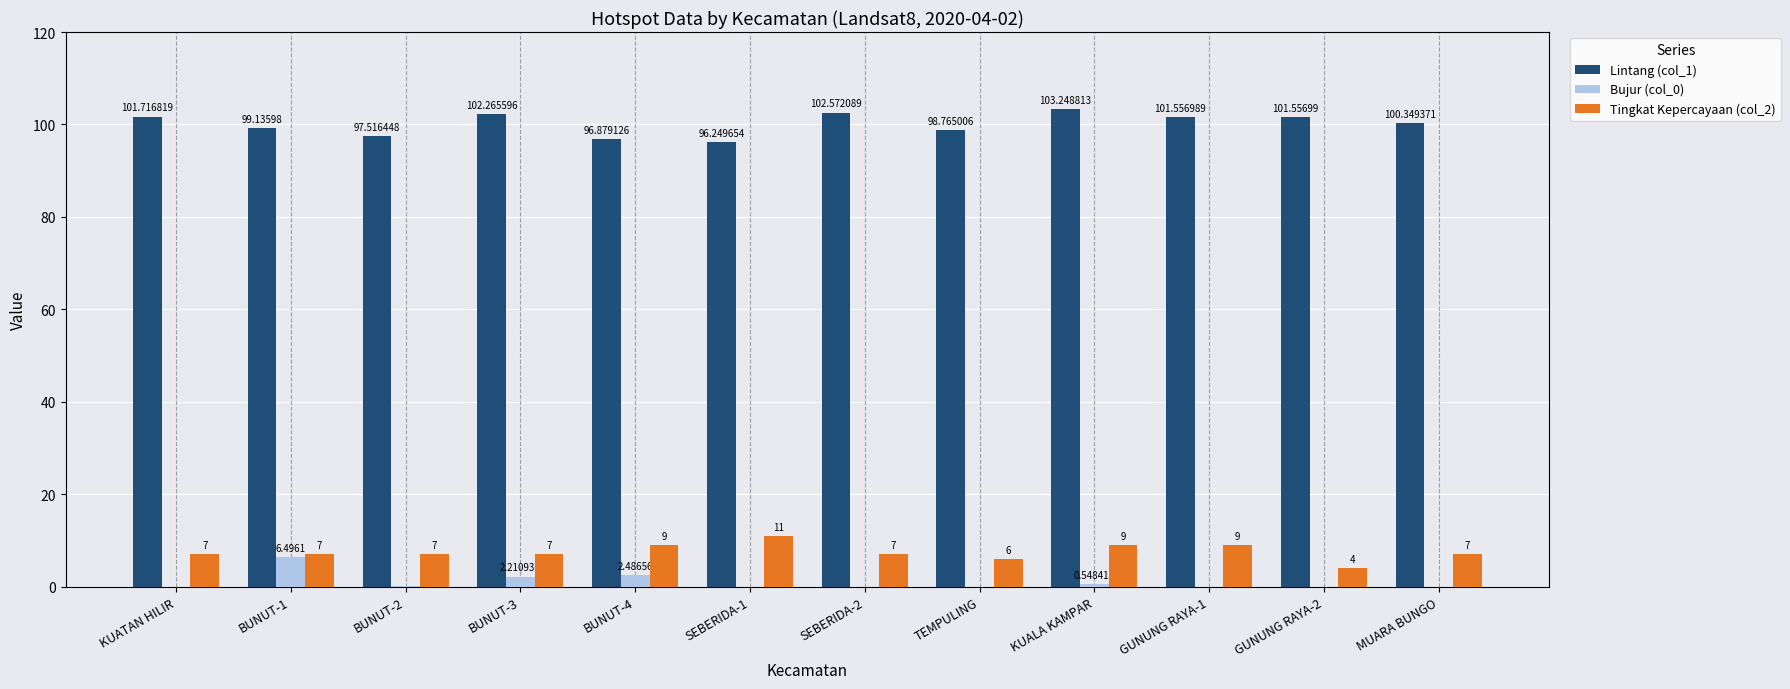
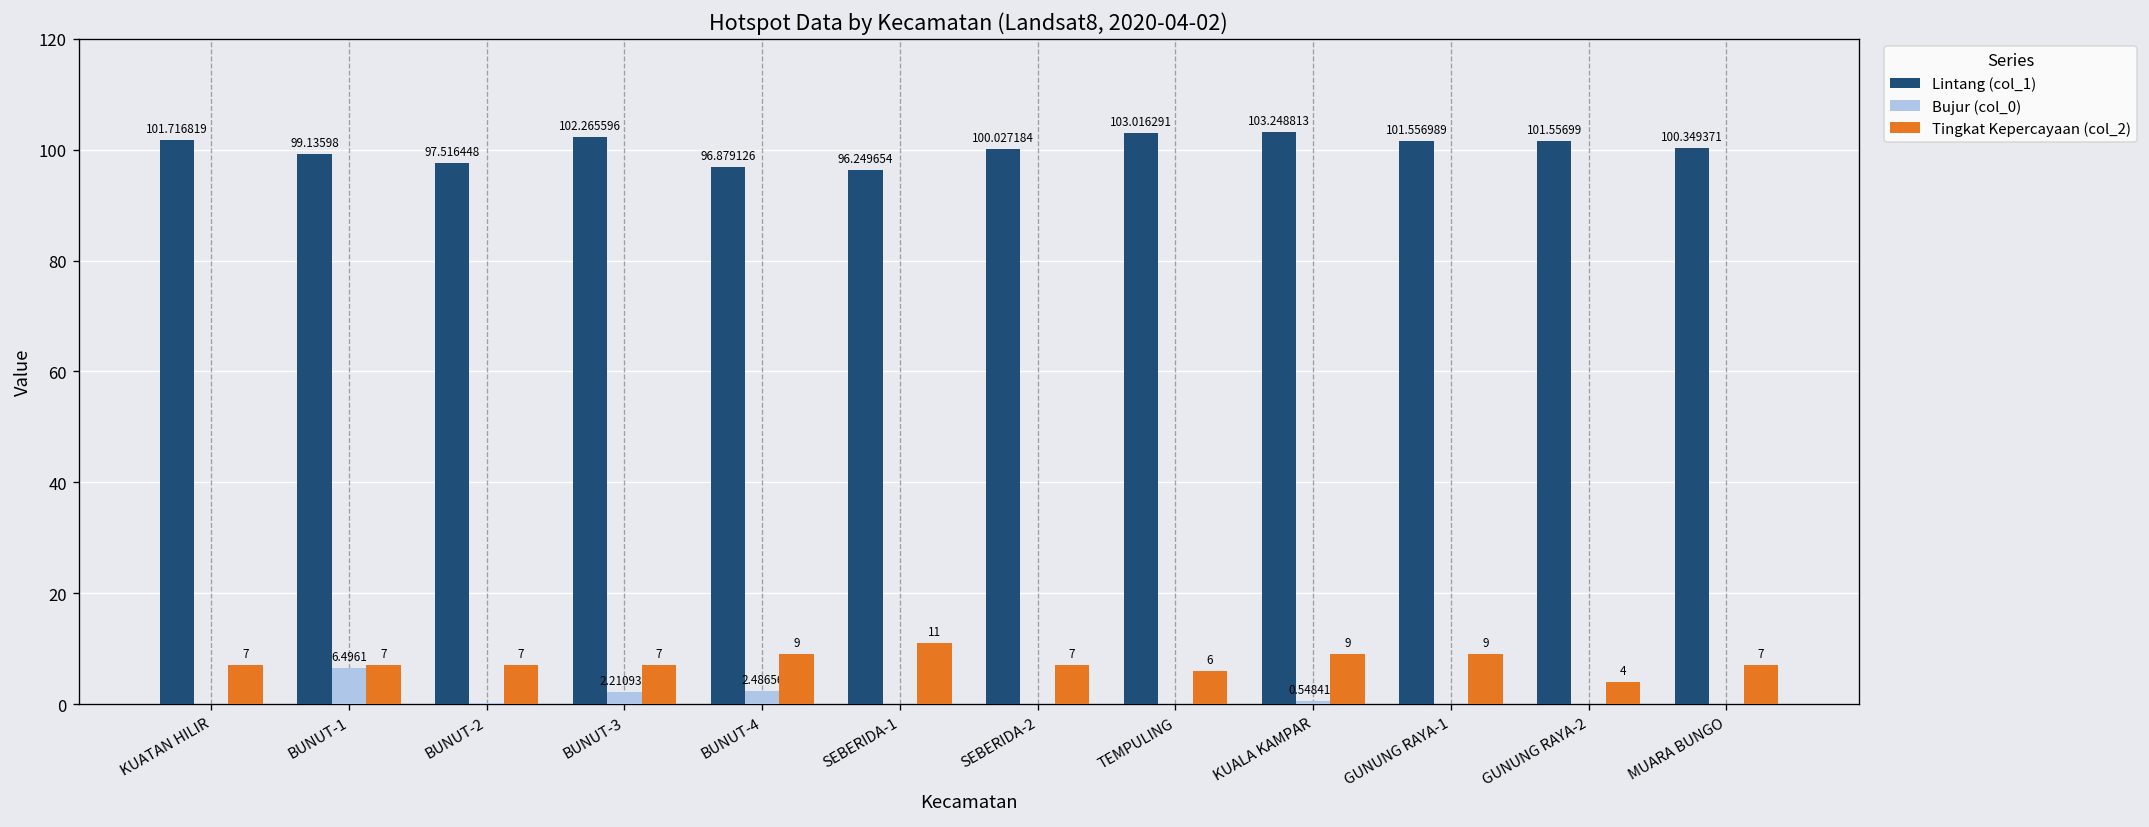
  {
    "Lintang (col_1)": {
      "KUATAN HILIR": 101.716819,
      "BUNUT-1": 99.13598,
      "BUNUT-2": 97.516448,
      "BUNUT-3": 102.265596,
      "BUNUT-4": 96.879126,
      "SEBERIDA-1": 96.249654,
-     "SEBERIDA-2": 102.572089,
-     "TEMPULING": 98.765006,
+     "SEBERIDA-2": 100.027184,
+     "TEMPULING": 103.016291,
      "KUALA KAMPAR": 103.248813,
      "GUNUNG RAYA-1": 101.556989,
      "GUNUNG RAYA-2": 101.55699,
      "MUARA BUNGO": 100.349371
    },
    "Bujur (col_0)": {
      "BUNUT-1": 6.4961,
      "BUNUT-3": 2.210936,
      "BUNUT-4": 2.48656,
      "KUALA KAMPAR": 0.548416
    },
    "Tingkat Kepercayaan (col_2)": {
      "KUATAN HILIR": 7,
      "BUNUT-1": 7,
      "BUNUT-2": 7,
      "BUNUT-3": 7,
      "BUNUT-4": 9,
      "SEBERIDA-1": 11,
      "SEBERIDA-2": 7,
      "TEMPULING": 6,
      "KUALA KAMPAR": 9,
      "GUNUNG RAYA-1": 9,
      "GUNUNG RAYA-2": 4,
      "MUARA BUNGO": 7
    }
  }
